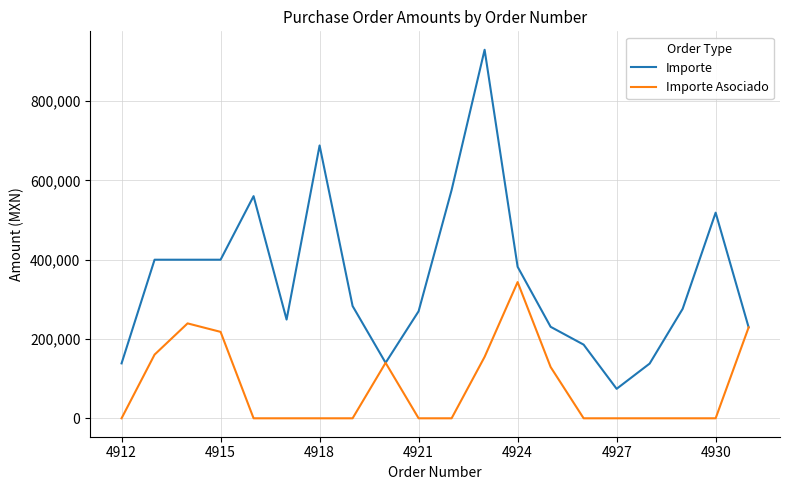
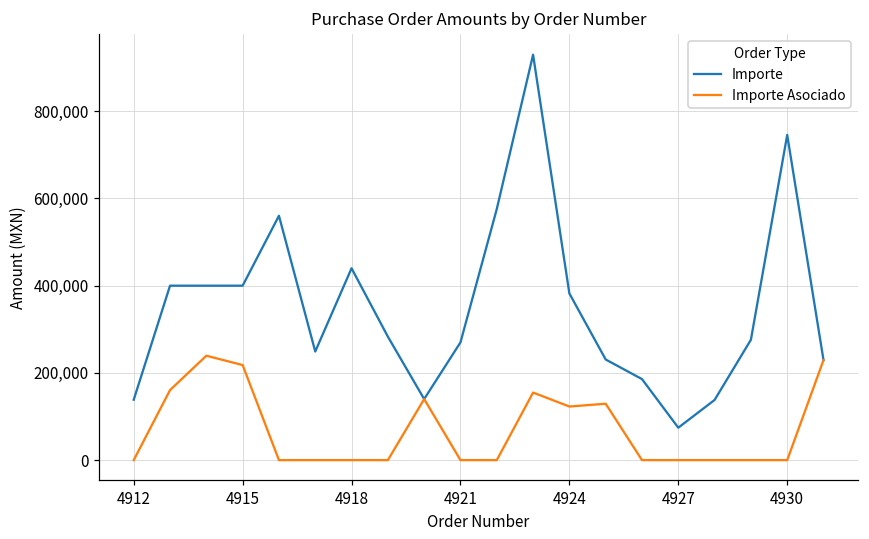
  {
    "Importe": {
      "4912": "140,000",
      "4915": "400,000",
-     "4918": "690,000",
+     "4918": "440,000",
      "4921": "270,000",
      "4924": "380,000",
      "4927": "70,000",
-     "4930": "520,000"
+     "4930": "750,000"
    },
    "Importe Asociado": {
      "4912": "0",
      "4915": "220,000",
      "4918": "0",
      "4921": "0",
-     "4924": "340,000",
+     "4924": "120,000",
      "4927": "0",
      "4930": "0"
    }
  }
